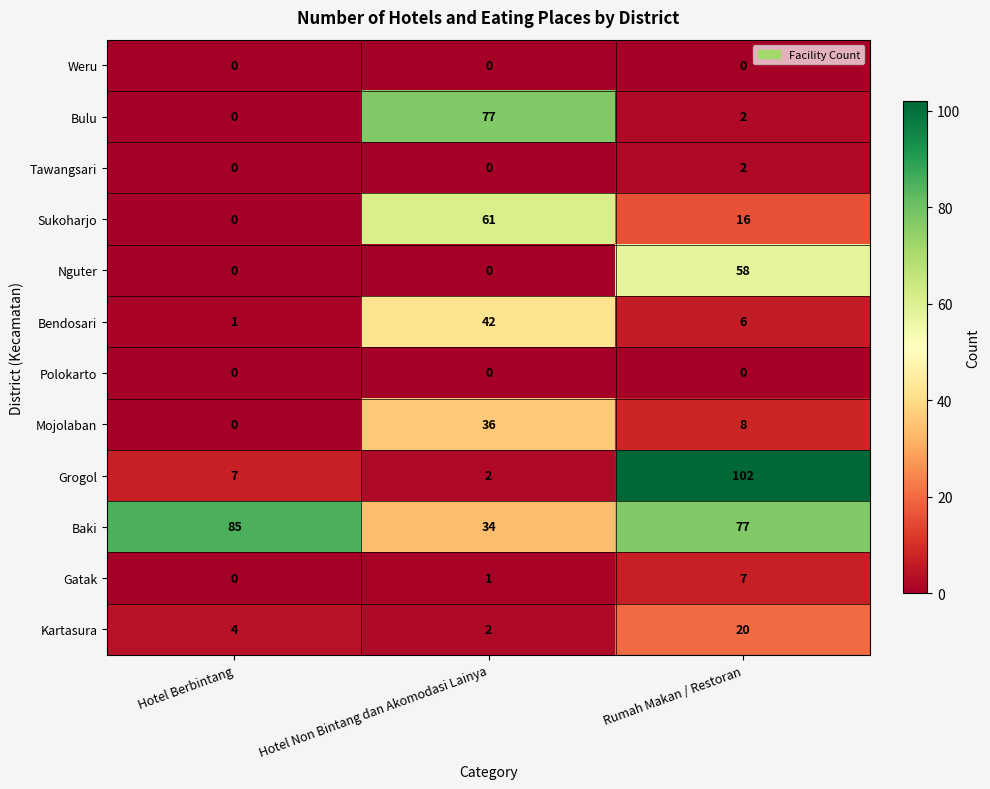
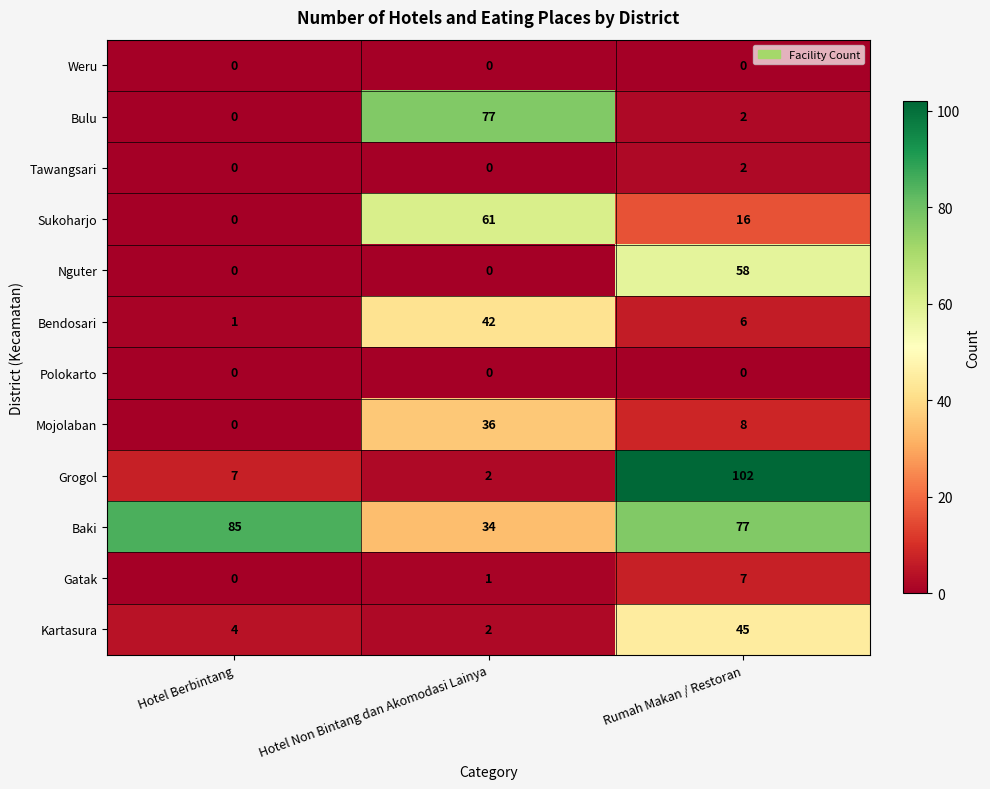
  {
    "Weru": {
      "Hotel Berbintang": 0,
      "Hotel Non Bintang dan Akomodasi Lainya": 0,
      "Rumah Makan / Restoran": 0
    },
    "Bulu": {
      "Hotel Berbintang": 0,
      "Hotel Non Bintang dan Akomodasi Lainya": 77,
      "Rumah Makan / Restoran": 2
    },
    "Tawangsari": {
      "Hotel Berbintang": 0,
      "Hotel Non Bintang dan Akomodasi Lainya": 0,
      "Rumah Makan / Restoran": 2
    },
    "Sukoharjo": {
      "Hotel Berbintang": 0,
      "Hotel Non Bintang dan Akomodasi Lainya": 61,
      "Rumah Makan / Restoran": 16
    },
    "Nguter": {
      "Hotel Berbintang": 0,
      "Hotel Non Bintang dan Akomodasi Lainya": 0,
      "Rumah Makan / Restoran": 58
    },
    "Bendosari": {
      "Hotel Berbintang": 1,
      "Hotel Non Bintang dan Akomodasi Lainya": 42,
      "Rumah Makan / Restoran": 6
    },
    "Polokarto": {
      "Hotel Berbintang": 0,
      "Hotel Non Bintang dan Akomodasi Lainya": 0,
      "Rumah Makan / Restoran": 0
    },
    "Mojolaban": {
      "Hotel Berbintang": 0,
      "Hotel Non Bintang dan Akomodasi Lainya": 36,
      "Rumah Makan / Restoran": 8
    },
    "Grogol": {
      "Hotel Berbintang": 7,
      "Hotel Non Bintang dan Akomodasi Lainya": 2,
      "Rumah Makan / Restoran": 102
    },
    "Baki": {
      "Hotel Berbintang": 85,
      "Hotel Non Bintang dan Akomodasi Lainya": 34,
      "Rumah Makan / Restoran": 77
    },
    "Gatak": {
      "Hotel Berbintang": 0,
      "Hotel Non Bintang dan Akomodasi Lainya": 1,
      "Rumah Makan / Restoran": 7
    },
    "Kartasura": {
      "Hotel Berbintang": 4,
      "Hotel Non Bintang dan Akomodasi Lainya": 2,
-     "Rumah Makan / Restoran": 20
+     "Rumah Makan / Restoran": 45
    }
  }
